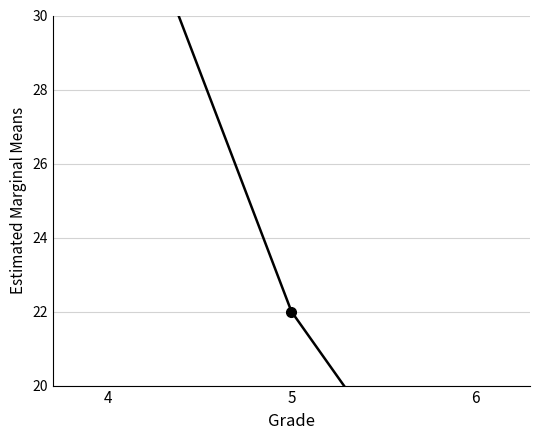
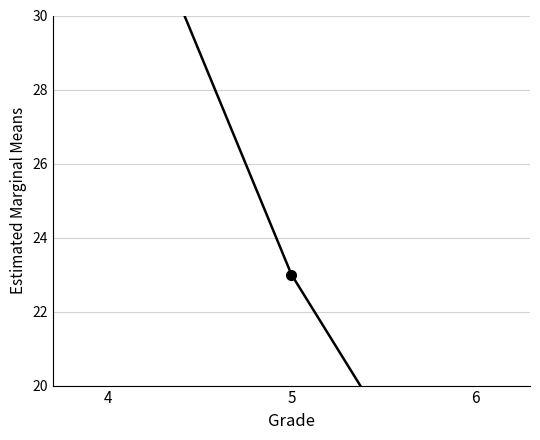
  {
-   "5": 22
+   "5": 23
  }
